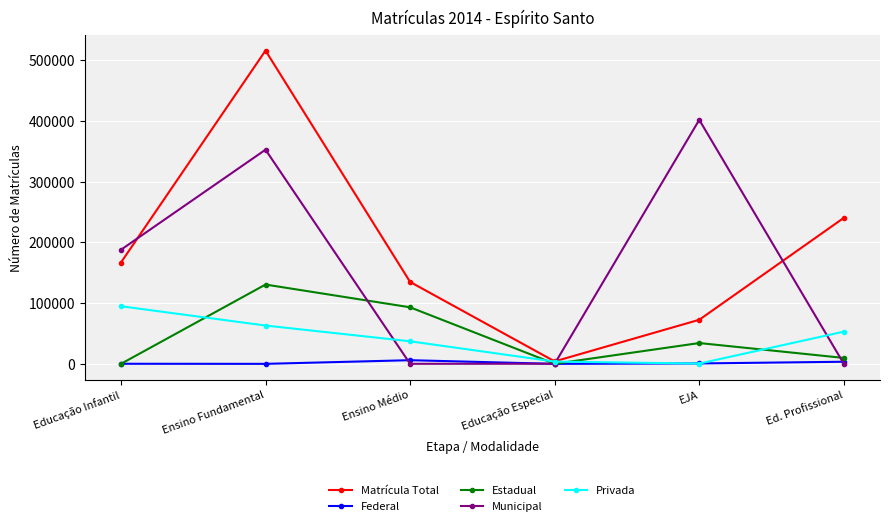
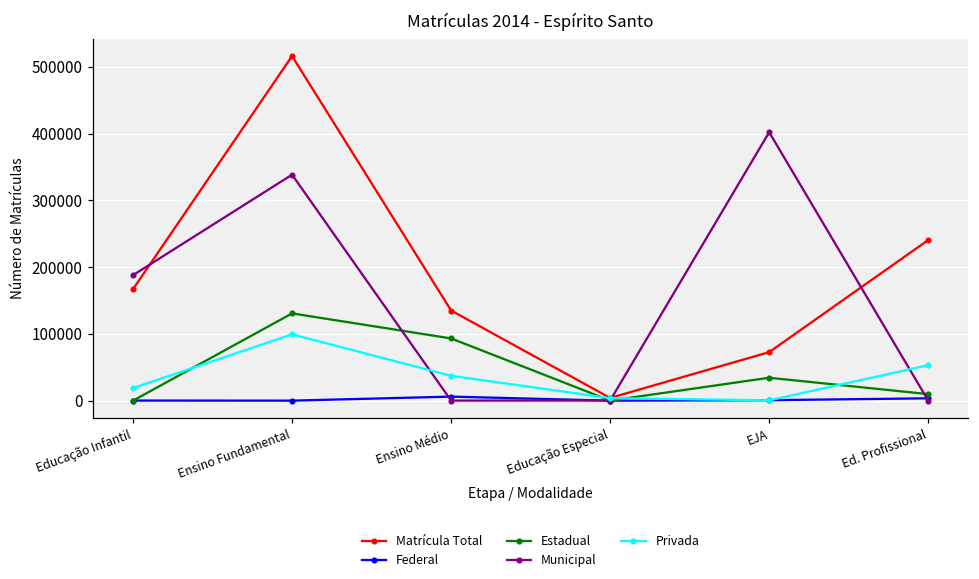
  {
    "Matrícula Total": {
      "Educação Infantil": 170000,
      "Ensino Fundamental": 520000,
      "Ensino Médio": 130000,
      "EJA": 70000,
      "Ed. Profissional": 240000
    },
    "Federal": {
      "Ensino Fundamental": 0,
      "Ensino Médio": 10000
    },
    "Estadual": {
      "Ensino Fundamental": 130000,
      "Ensino Médio": 90000,
      "EJA": 30000,
      "Ed. Profissional": 10000
    },
    "Municipal": {
      "Educação Infantil": 190000,
-     "Ensino Fundamental": 350000,
+     "Ensino Fundamental": 340000,
      "Ensino Médio": 0,
      "EJA": 400000
    },
    "Privada": {
-     "Educação Infantil": 90000,
-     "Ensino Fundamental": 60000,
+     "Educação Infantil": 20000,
+     "Ensino Fundamental": 100000,
      "Ensino Médio": 40000,
      "Ed. Profissional": 50000
    }
  }
